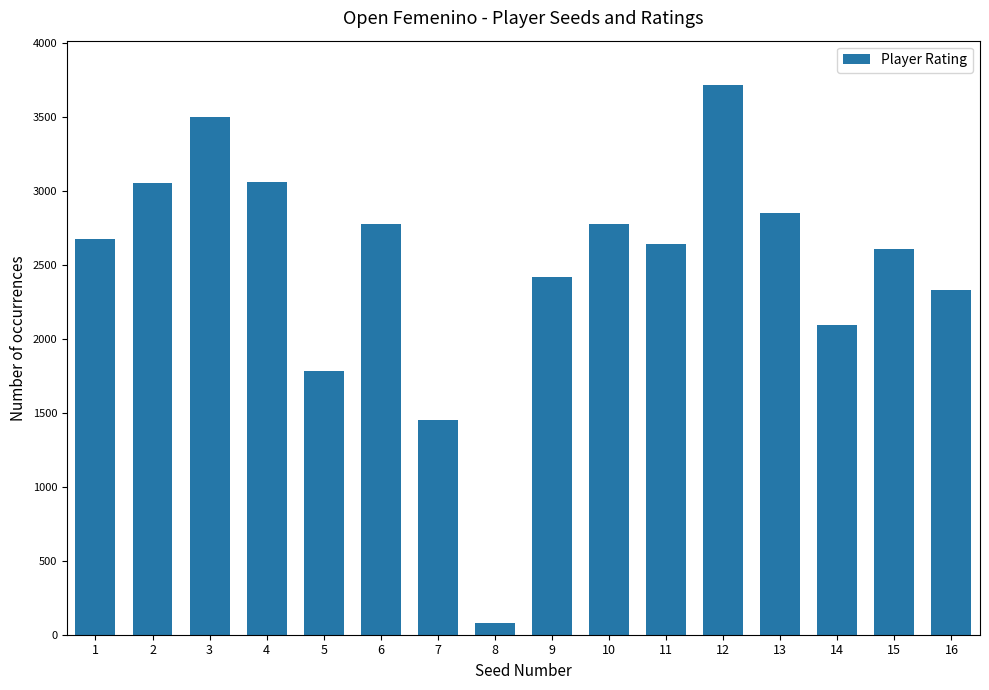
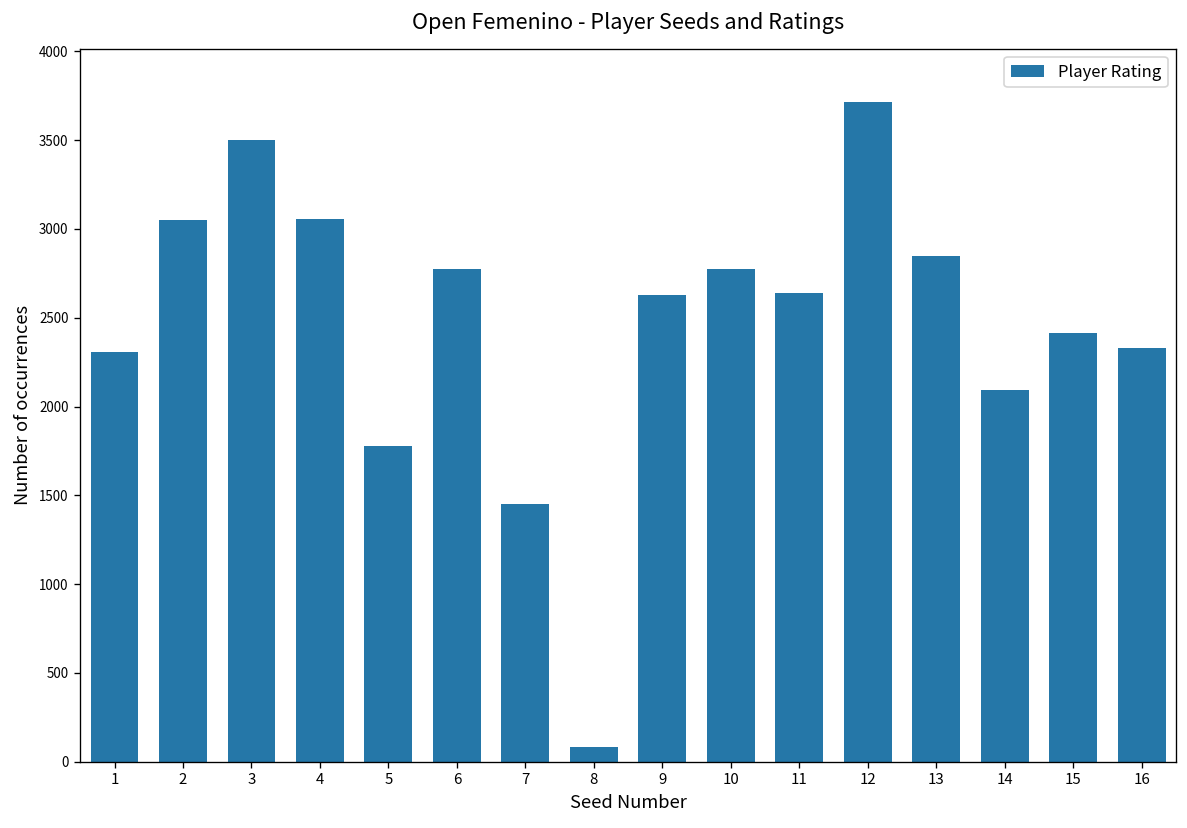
  {
-   "1": 2670,
+   "1": 2310,
    "2": 3050,
    "3": 3500,
    "4": 3060,
    "5": 1780,
    "6": 2770,
    "7": 1450,
    "8": 80,
-   "9": 2420,
+   "9": 2630,
    "10": 2780,
    "11": 2640,
    "12": 3720,
    "13": 2850,
    "14": 2090,
-   "15": 2610,
+   "15": 2420,
    "16": 2330
  }
